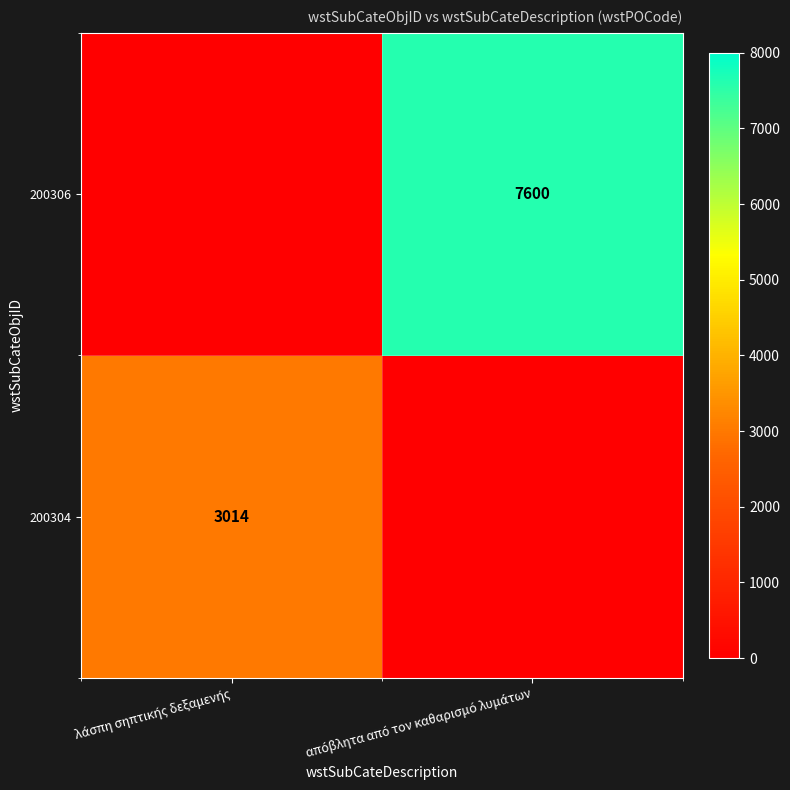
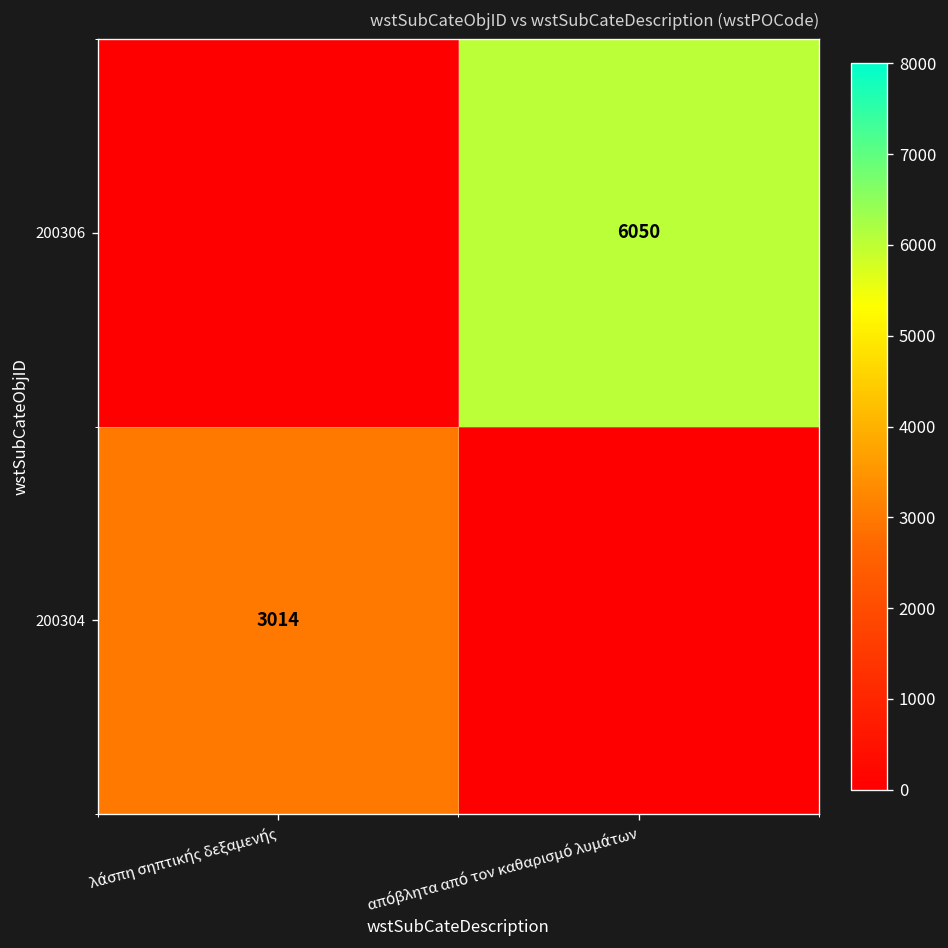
  {
    "200306": {
-     "απόβλητα από τον καθαρισμό λυμάτων": 7600
+     "απόβλητα από τον καθαρισμό λυμάτων": 6050
    },
    "200304": {
      "λάσπη σηπτικής δεξαμενής": 3014
    }
  }
